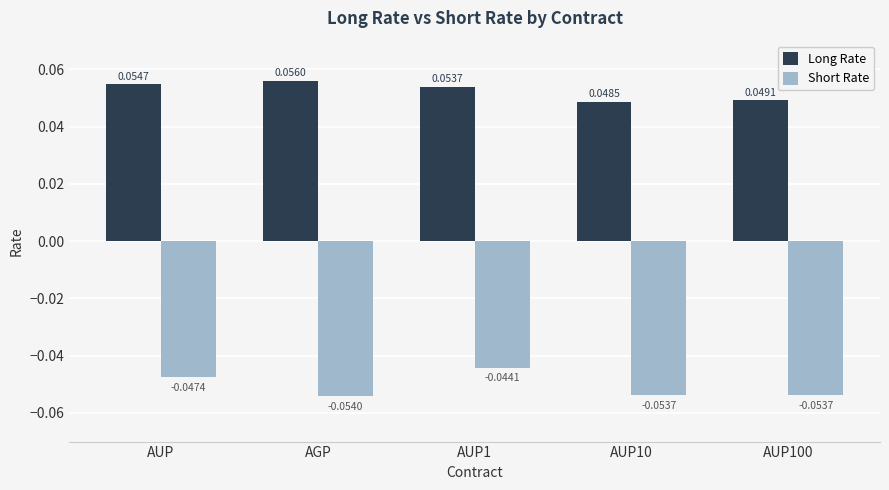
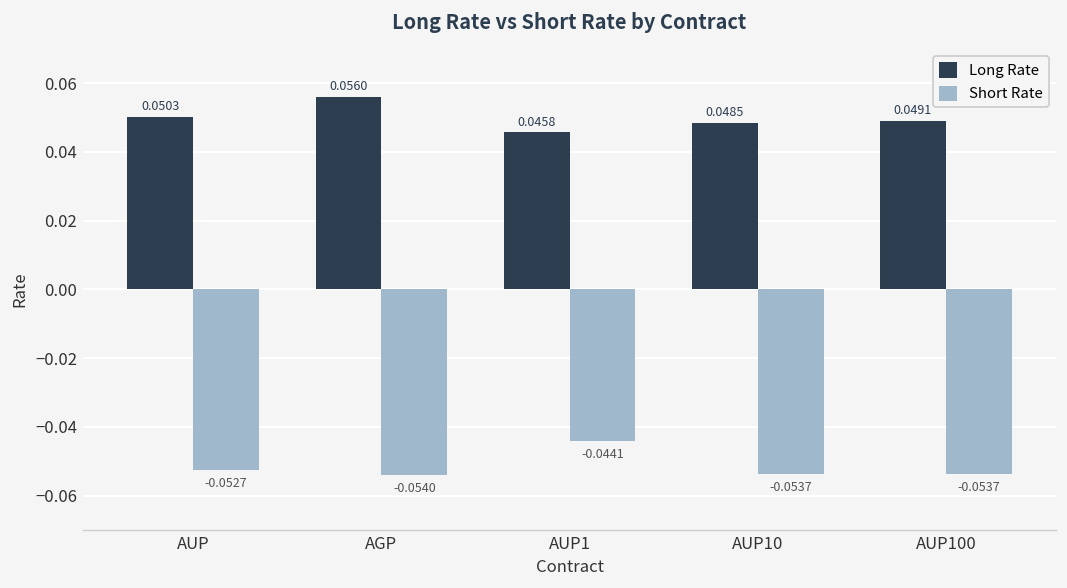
  {
    "Long Rate": {
-     "AUP": 0.0547,
+     "AUP": 0.0503,
      "AGP": 0.0560,
-     "AUP1": 0.0537,
+     "AUP1": 0.0458,
      "AUP10": 0.0485,
      "AUP100": 0.0491
    },
    "Short Rate": {
-     "AUP": -0.0474,
+     "AUP": -0.0527,
      "AGP": -0.0540,
      "AUP1": -0.0441,
      "AUP10": -0.0537,
      "AUP100": -0.0537
    }
  }
